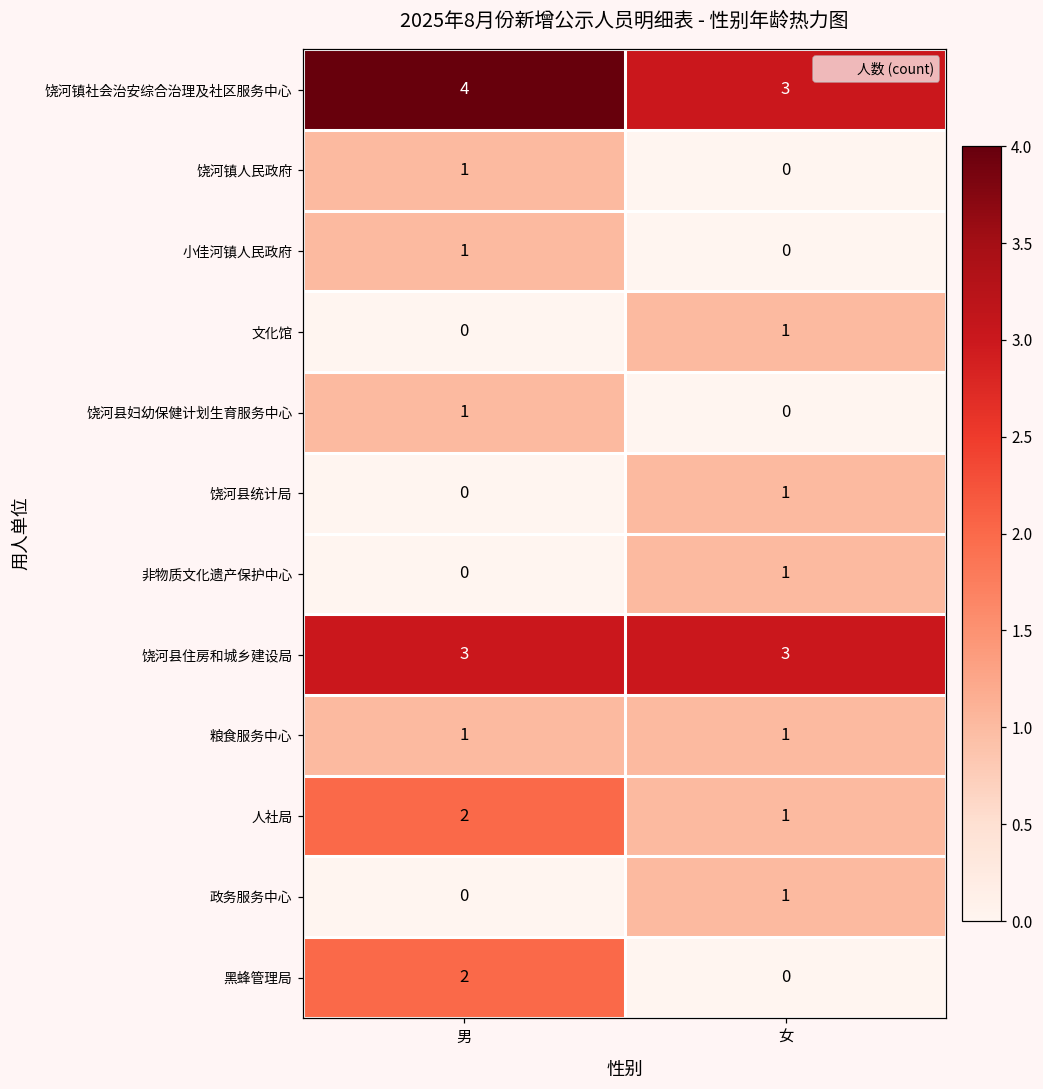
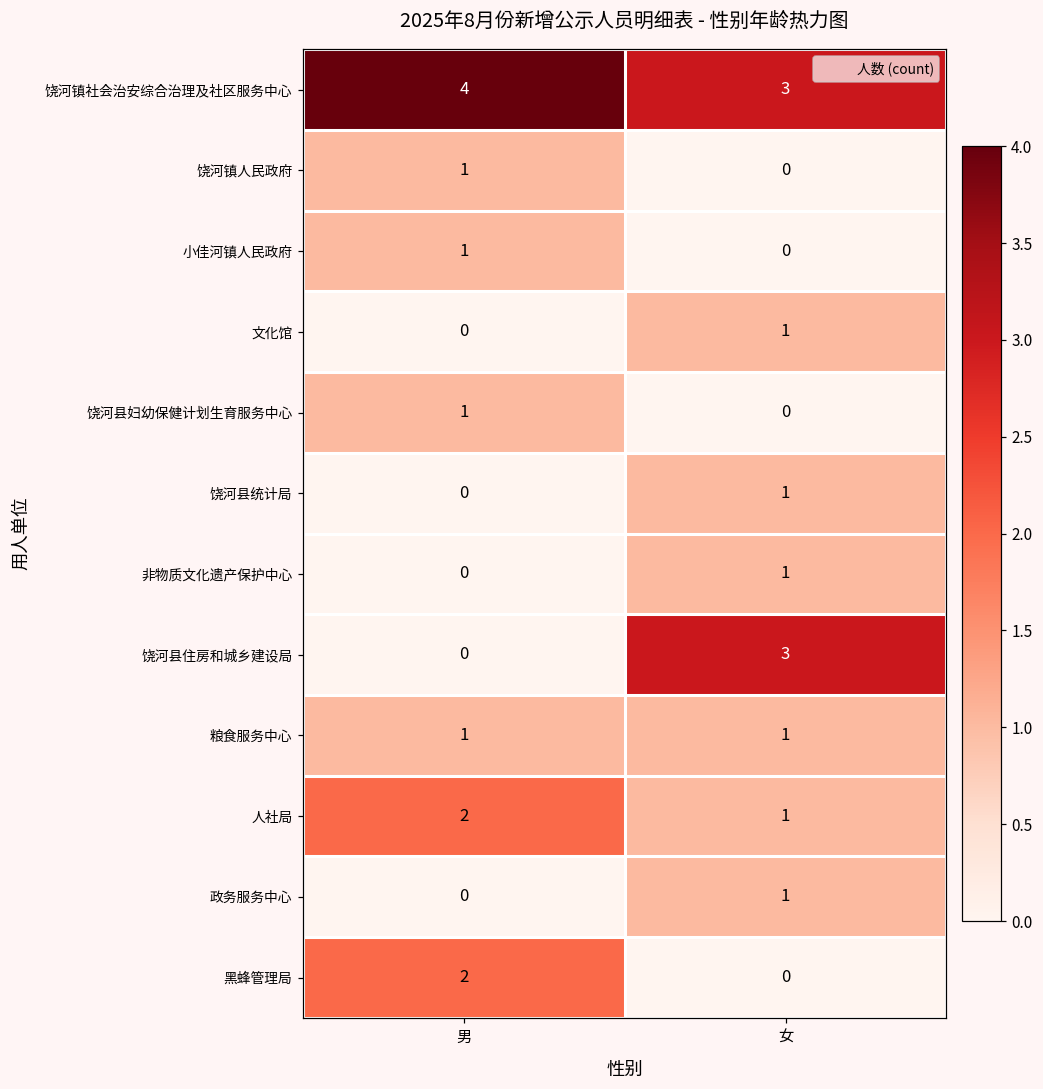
  {
    "饶河镇社会治安综合治理及社区服务中心": {
      "男": 4,
      "女": 3
    },
    "饶河镇人民政府": {
      "男": 1,
      "女": 0
    },
    "小佳河镇人民政府": {
      "男": 1,
      "女": 0
    },
    "文化馆": {
      "男": 0,
      "女": 1
    },
    "饶河县妇幼保健计划生育服务中心": {
      "男": 1,
      "女": 0
    },
    "饶河县统计局": {
      "男": 0,
      "女": 1
    },
    "非物质文化遗产保护中心": {
      "男": 0,
      "女": 1
    },
    "饶河县住房和城乡建设局": {
-     "男": 3,
+     "男": 0,
      "女": 3
    },
    "粮食服务中心": {
      "男": 1,
      "女": 1
    },
    "人社局": {
      "男": 2,
      "女": 1
    },
    "政务服务中心": {
      "男": 0,
      "女": 1
    },
    "黑蜂管理局": {
      "男": 2,
      "女": 0
    }
  }
